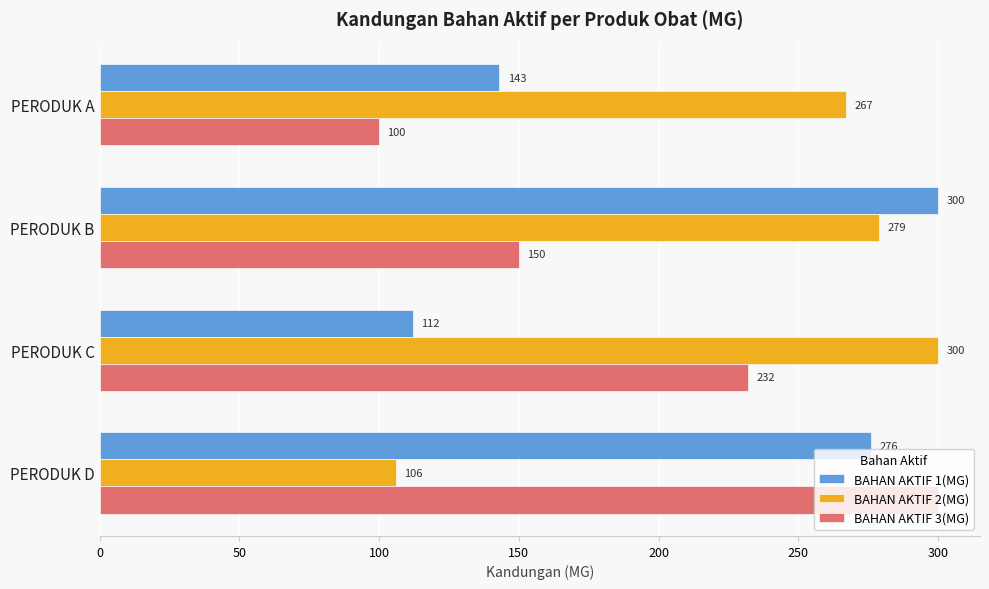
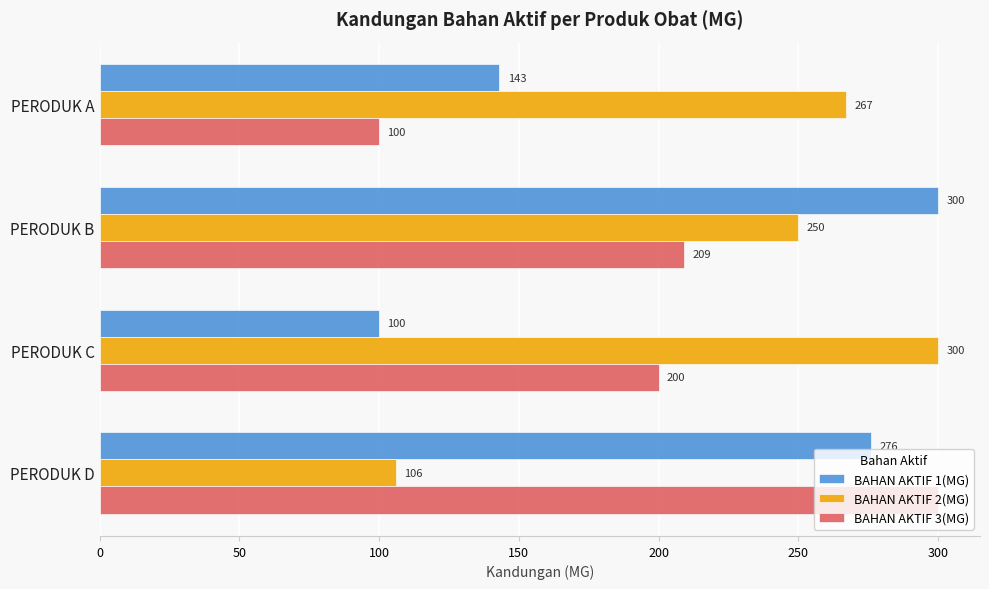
  {
    "BAHAN AKTIF 1(MG)": {
      "PERODUK A": 143,
      "PERODUK B": 300,
-     "PERODUK C": 112
+     "PERODUK C": 100
    },
    "BAHAN AKTIF 2(MG)": {
      "PERODUK A": 267,
-     "PERODUK B": 279,
+     "PERODUK B": 250,
      "PERODUK C": 300,
      "PERODUK D": 106
    },
    "BAHAN AKTIF 3(MG)": {
      "PERODUK A": 100,
-     "PERODUK B": 150,
-     "PERODUK C": 232
+     "PERODUK B": 209,
+     "PERODUK C": 200
    }
  }
